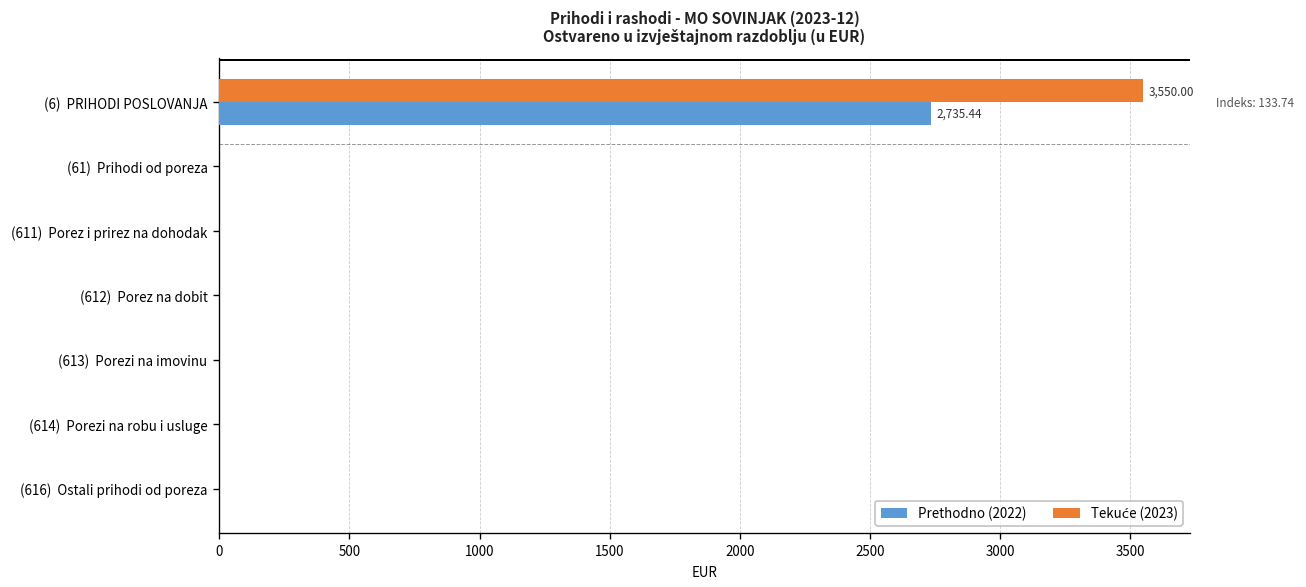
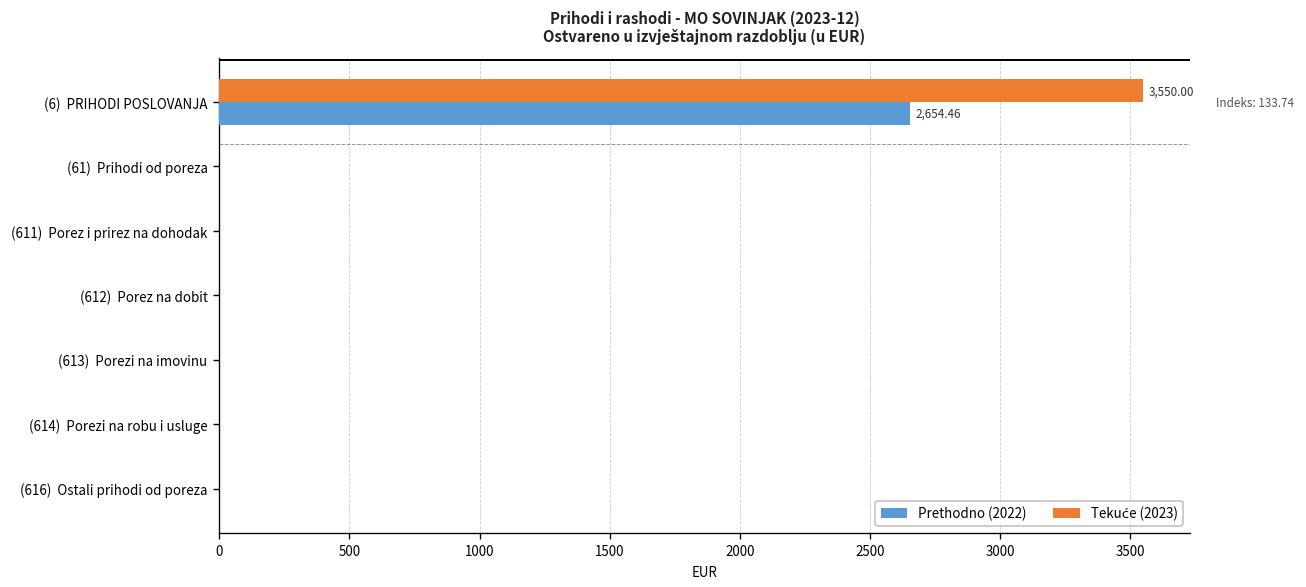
  {
    "Prethodno (2022)": {
-     "(6) PRIHODI POSLOVANJA": "2,735.44"
+     "(6) PRIHODI POSLOVANJA": "2,654.46"
    },
    "Tekuće (2023)": {
      "(6) PRIHODI POSLOVANJA": "3,550.00"
    }
  }
